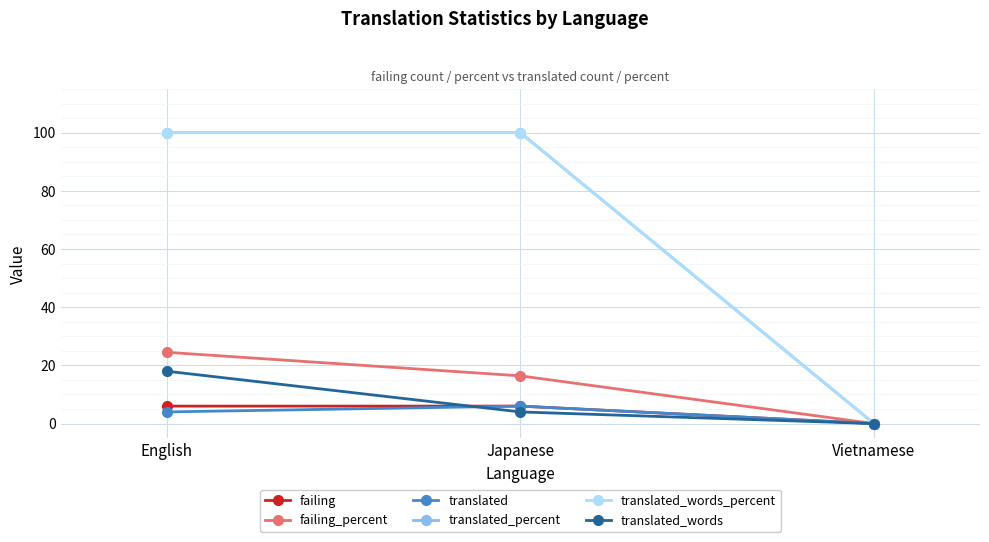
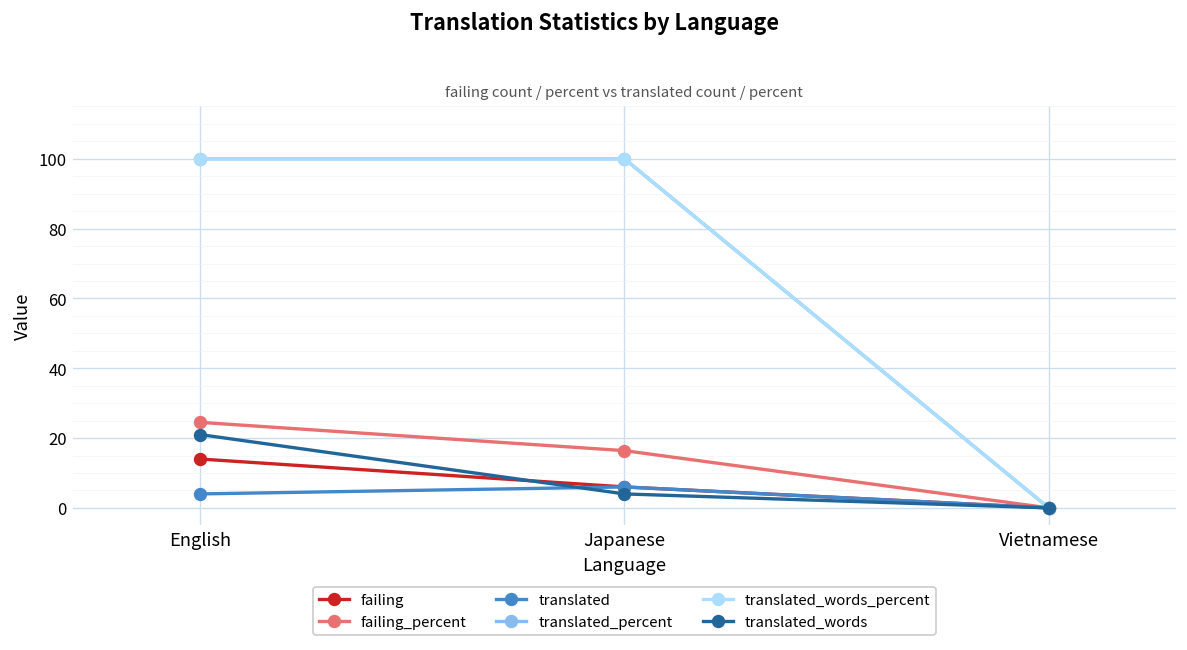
  {
    "failing": {
-     "English": 6
+     "English": 14
    },
    "failing_percent": {
      "English": 25,
      "Japanese": 16
    },
    "translated": {
      "English": 4
    },
    "translated_words_percent": {
      "English": 100,
      "Japanese": 100
    },
    "translated_words": {
-     "English": 18,
+     "English": 21,
      "Japanese": 4
    }
  }
